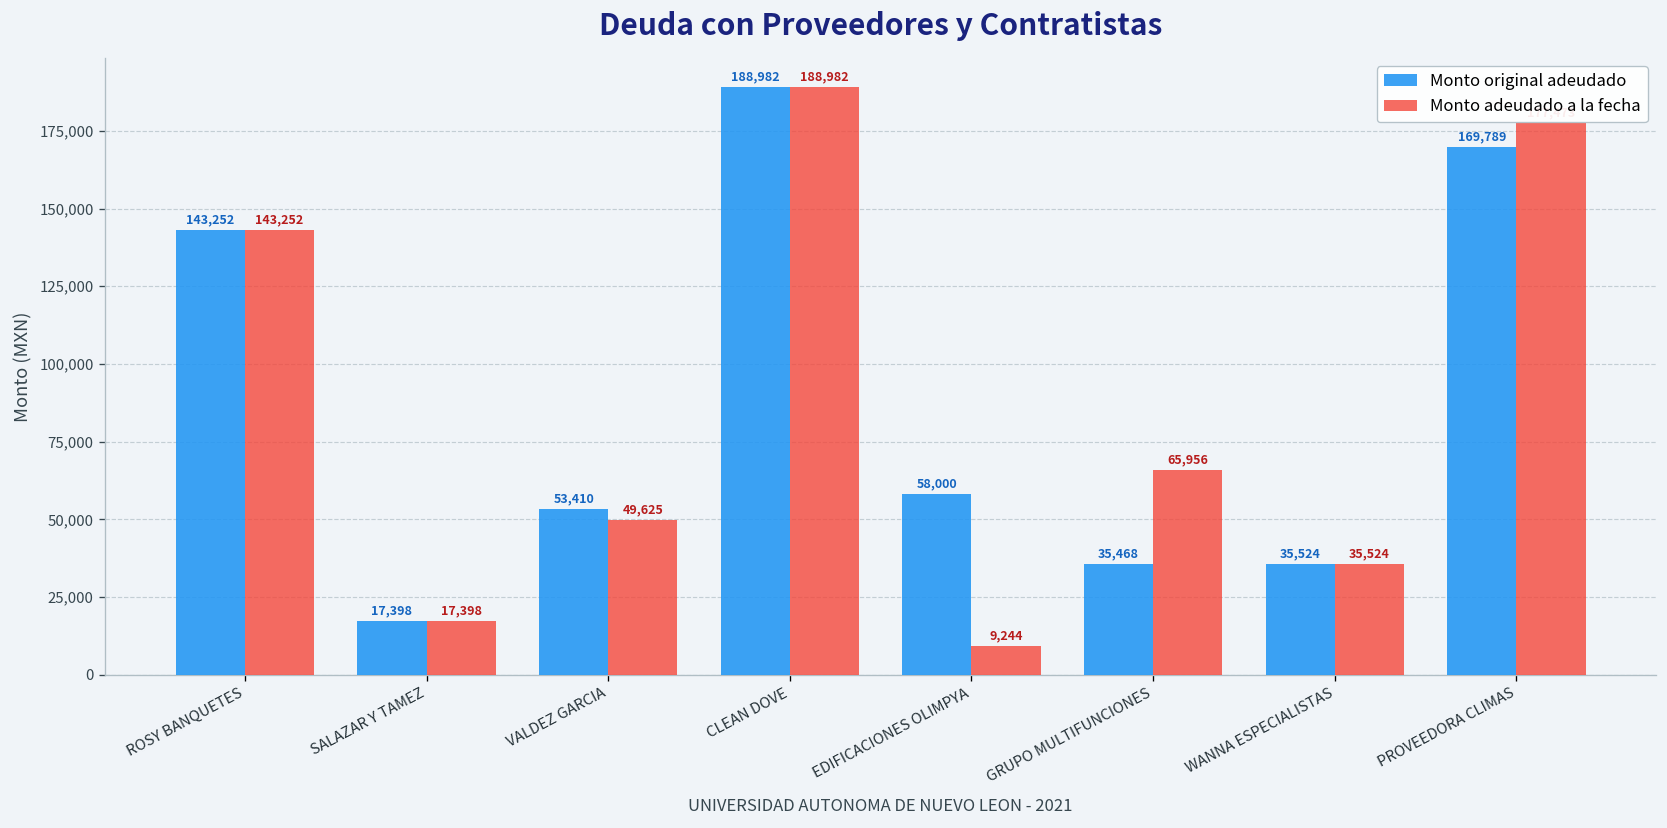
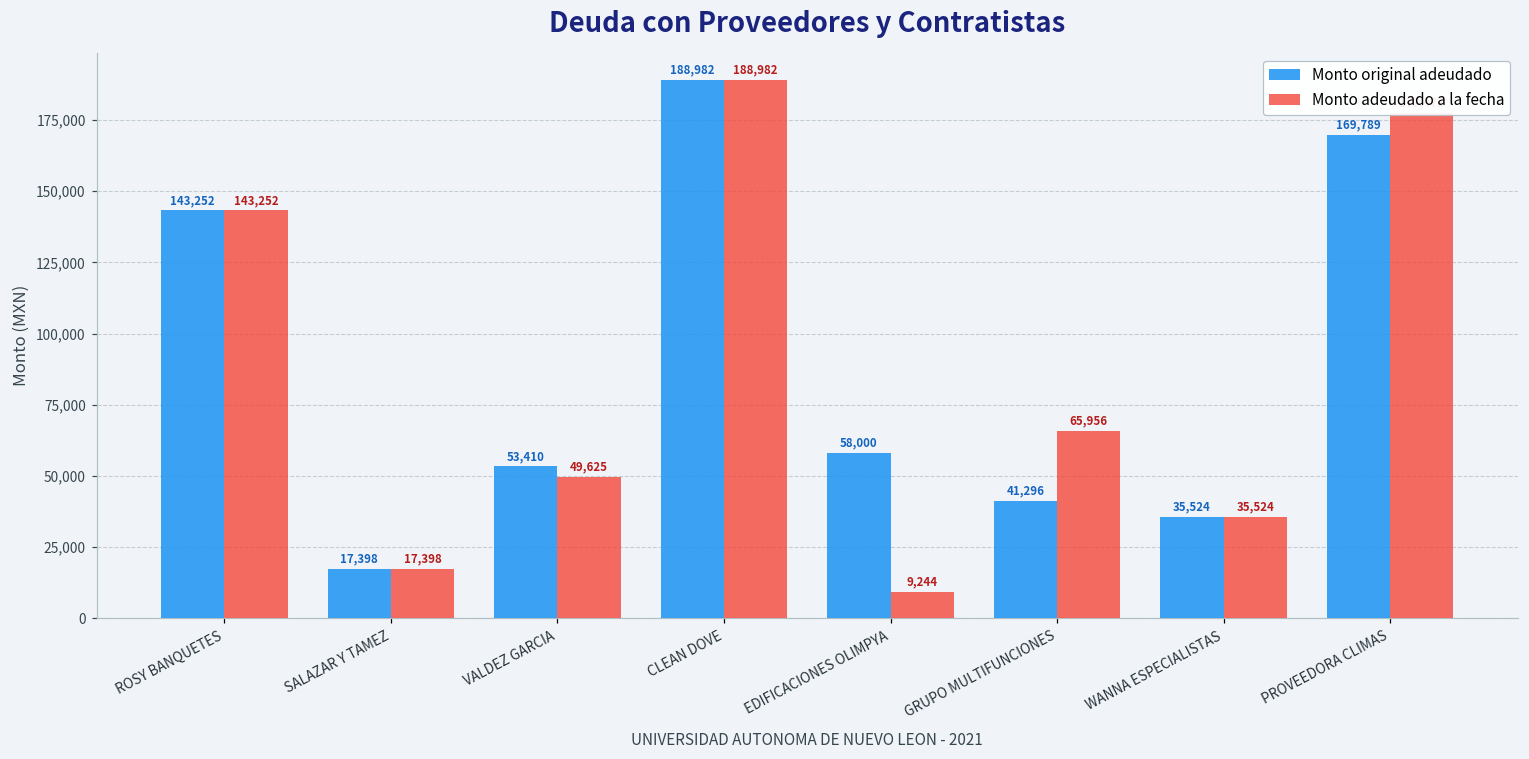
  {
    "Monto original adeudado": {
      "ROSY BANQUETES": "143,252",
      "SALAZAR Y TAMEZ": "17,398",
      "VALDEZ GARCIA": "53,410",
      "CLEAN DOVE": "188,982",
      "EDIFICACIONES OLIMPYA": "58,000",
-     "GRUPO MULTIFUNCIONES": "35,468",
+     "GRUPO MULTIFUNCIONES": "41,296",
      "WANNA ESPECIALISTAS": "35,524",
      "PROVEEDORA CLIMAS": "169,789"
    },
    "Monto adeudado a la fecha": {
      "ROSY BANQUETES": "143,252",
      "SALAZAR Y TAMEZ": "17,398",
      "VALDEZ GARCIA": "49,625",
      "CLEAN DOVE": "188,982",
      "EDIFICACIONES OLIMPYA": "9,244",
      "GRUPO MULTIFUNCIONES": "65,956",
      "WANNA ESPECIALISTAS": "35,524"
    }
  }
